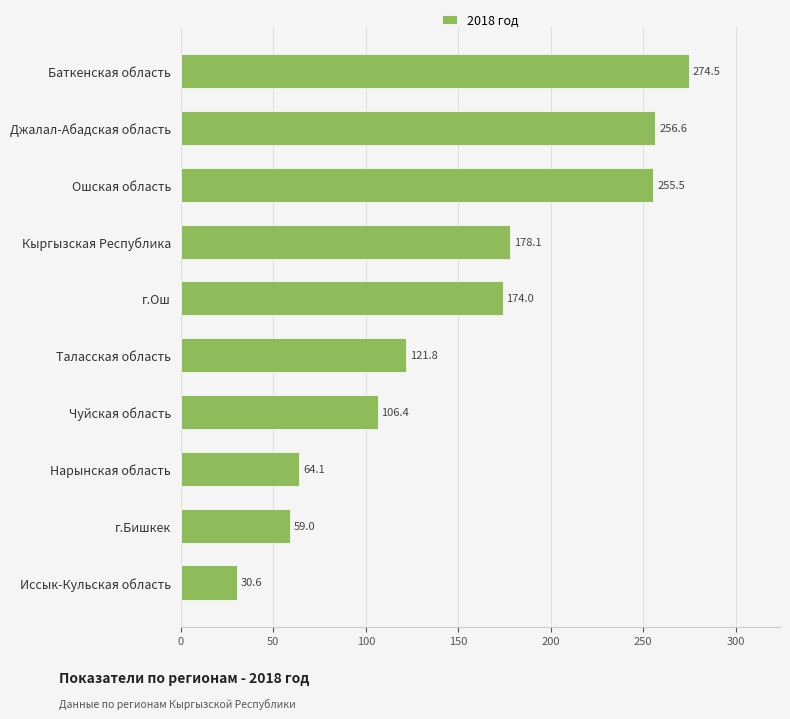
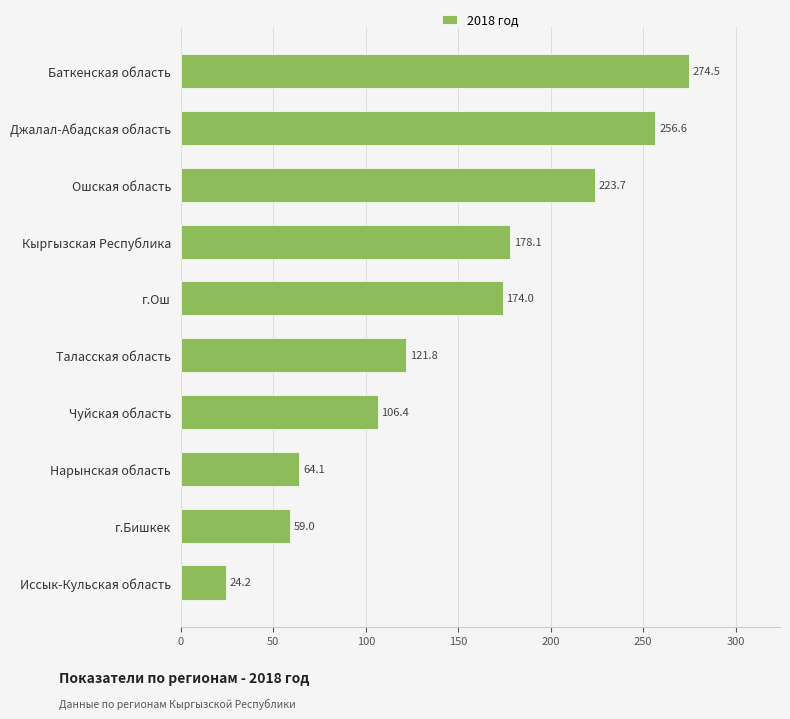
  {
    "Баткенская область": 274.5,
    "Джалал-Абадская область": 256.6,
-   "Ошская область": 255.5,
+   "Ошская область": 223.7,
    "Кыргызская Республика": 178.1,
    "г.Ош": 174.0,
    "Таласская область": 121.8,
    "Чуйская область": 106.4,
    "Нарынская область": 64.1,
    "г.Бишкек": 59.0,
-   "Иссык-Кульская область": 30.6
+   "Иссык-Кульская область": 24.2
  }
